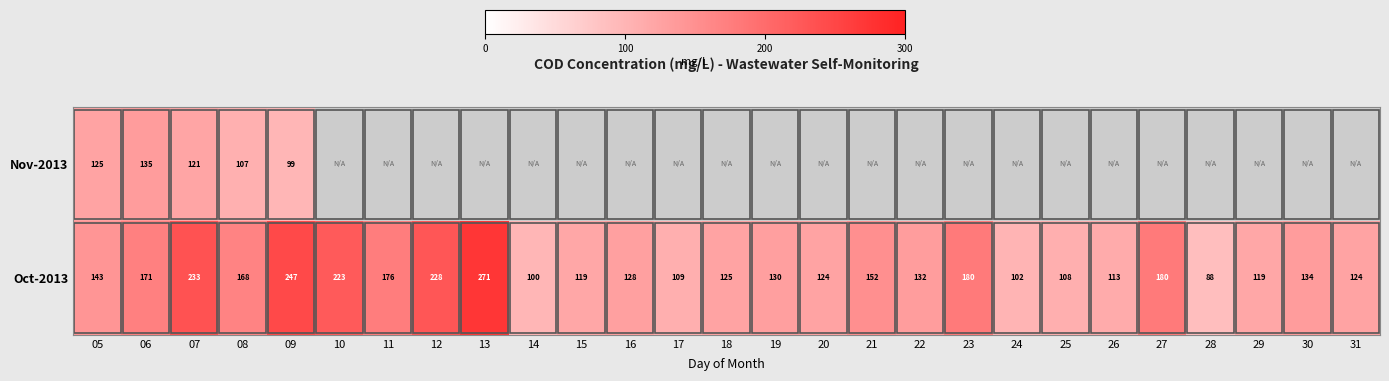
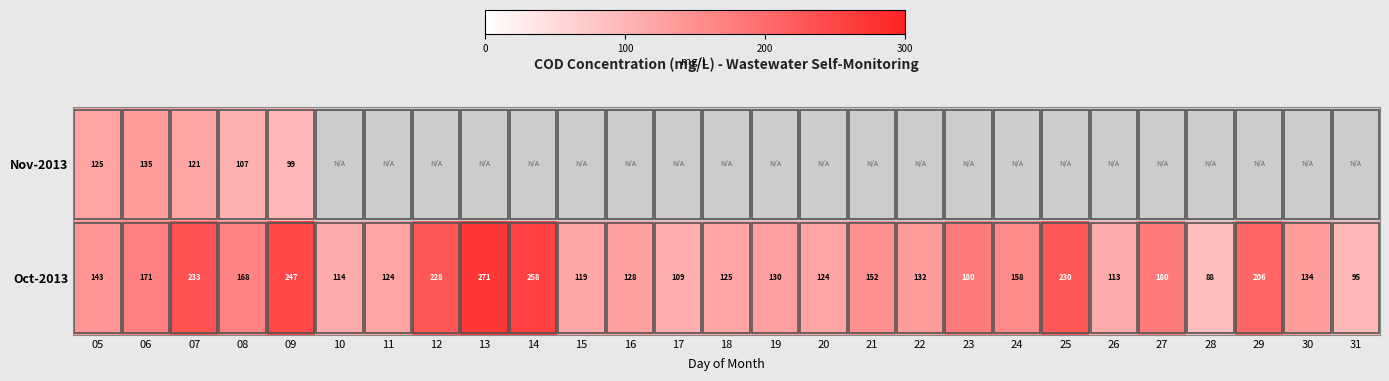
  {
    "Nov-2013": {
      "05": 125,
      "06": 135,
      "07": 121,
      "08": 107,
      "09": 99
    },
    "Oct-2013": {
      "05": 143,
      "06": 171,
      "07": 233,
      "08": 168,
      "09": 247,
-     "10": 223,
-     "11": 176,
+     "10": 114,
+     "11": 124,
      "12": 228,
      "13": 271,
-     "14": 100,
+     "14": 258,
      "15": 119,
      "16": 128,
      "17": 109,
      "18": 125,
      "19": 130,
      "20": 124,
      "21": 152,
      "22": 132,
      "23": 180,
-     "24": 102,
-     "25": 108,
+     "24": 158,
+     "25": 230,
      "26": 113,
      "27": 180,
      "28": 88,
-     "29": 119,
+     "29": 206,
      "30": 134,
-     "31": 124
+     "31": 95
    }
  }
